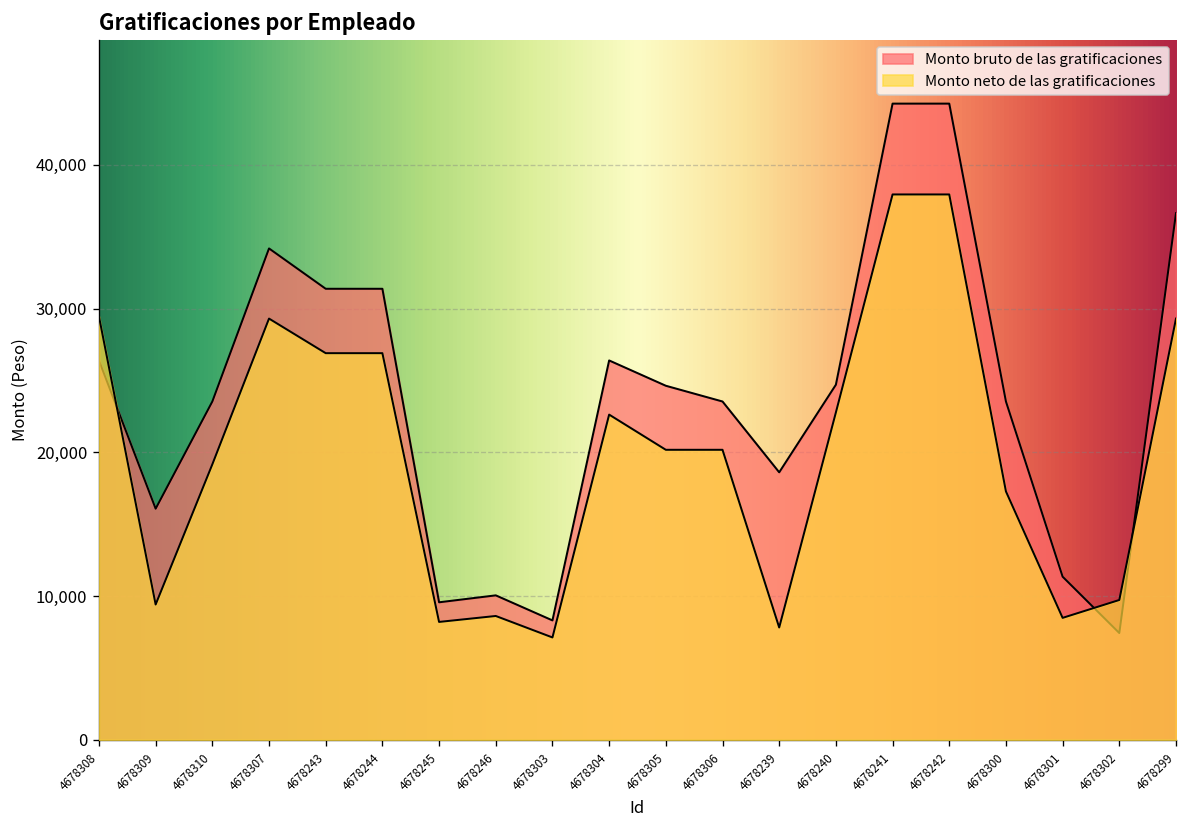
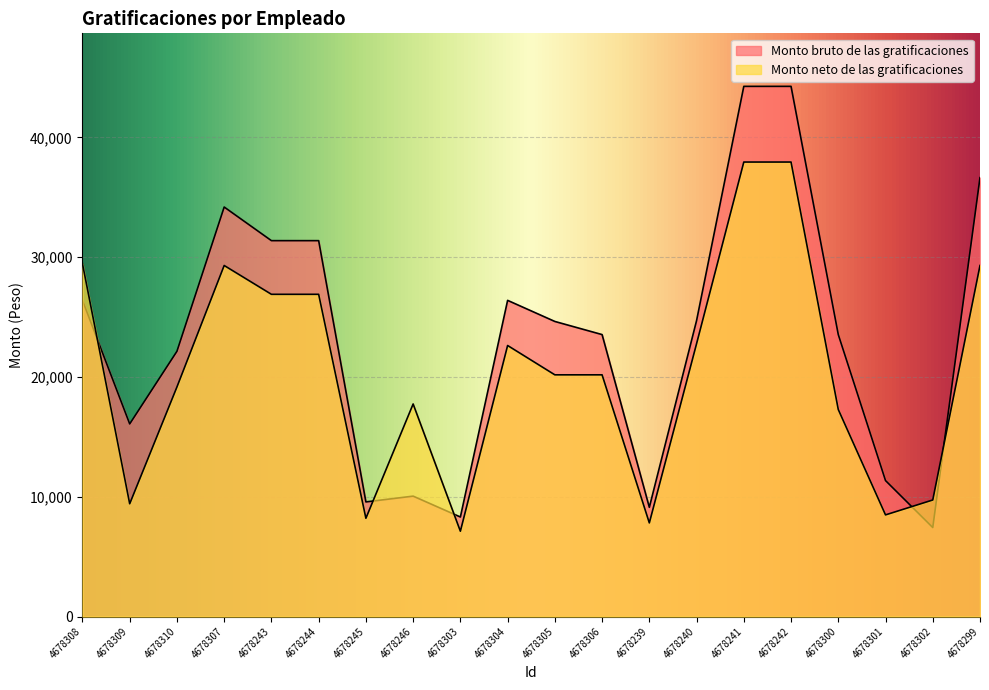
  {
    "Monto bruto de las gratificaciones": {
      "4678308": "26,400",
      "4678309": "16,100",
-     "4678310": "23,500",
+     "4678310": "22,100",
      "4678307": "34,200",
      "4678243": "31,400",
      "4678244": "31,400",
      "4678245": "9,600",
      "4678246": "10,000",
      "4678303": "8,300",
      "4678304": "26,400",
      "4678305": "24,600",
      "4678306": "23,500",
-     "4678239": "18,600",
+     "4678239": "9,100",
      "4678240": "24,700",
      "4678241": "44,300",
      "4678242": "44,300",
      "4678300": "23,500",
      "4678301": "11,300",
      "4678302": "7,400",
      "4678299": "36,600"
    },
    "Monto neto de las gratificaciones": {
      "4678308": "29,500",
      "4678309": "9,400",
      "4678310": "19,200",
      "4678307": "29,300",
      "4678243": "26,900",
      "4678244": "26,900",
      "4678245": "8,200",
-     "4678246": "8,600",
+     "4678246": "17,700",
      "4678303": "7,100",
      "4678304": "22,600",
      "4678305": "20,200",
      "4678306": "20,200",
      "4678239": "7,800",
      "4678240": "22,800",
      "4678241": "37,900",
      "4678242": "37,900",
      "4678300": "17,300",
      "4678301": "8,500",
      "4678302": "9,700",
      "4678299": "29,300"
    }
  }
